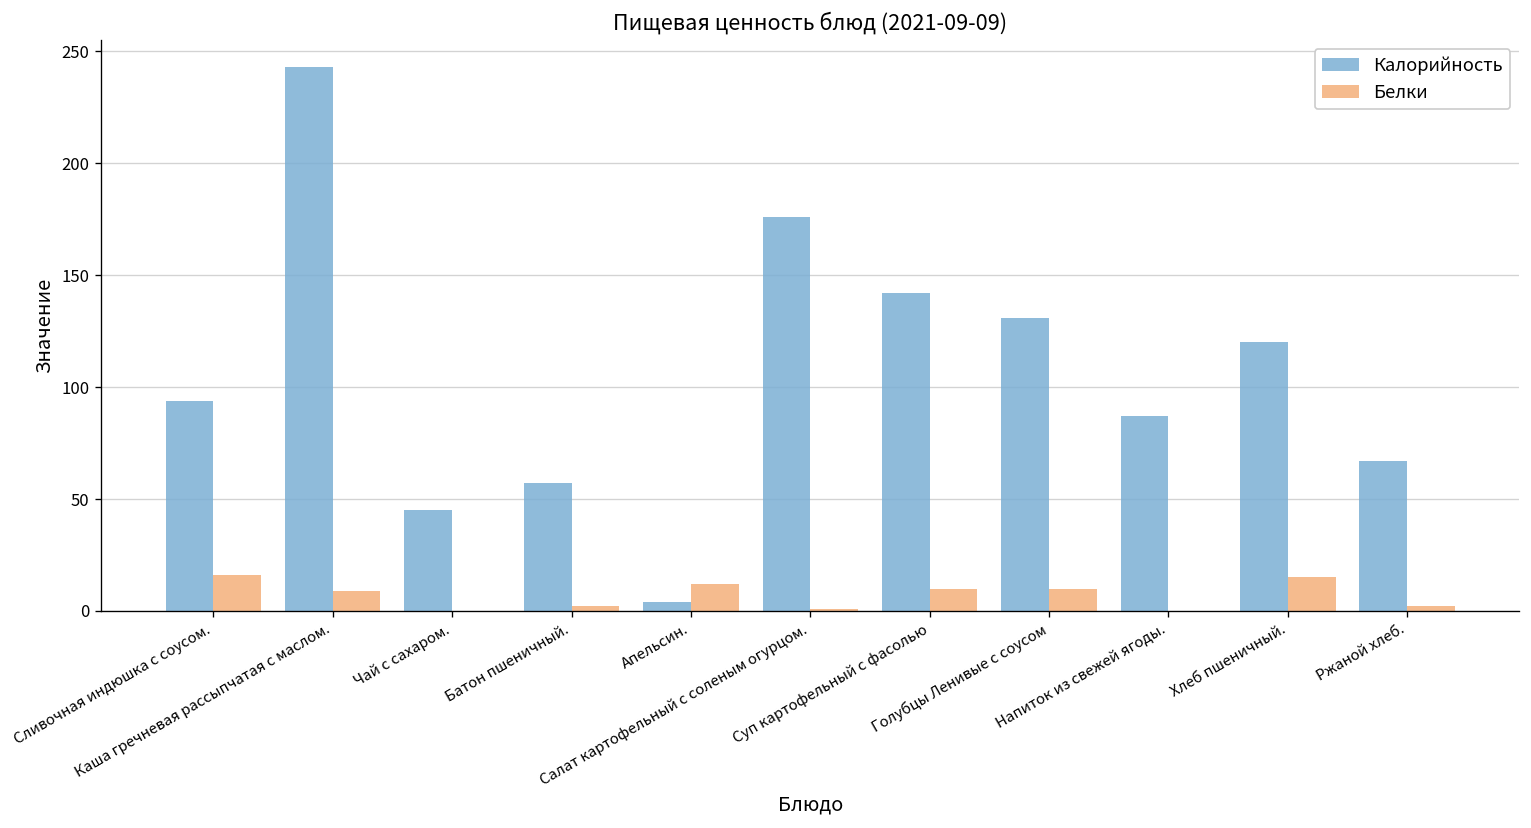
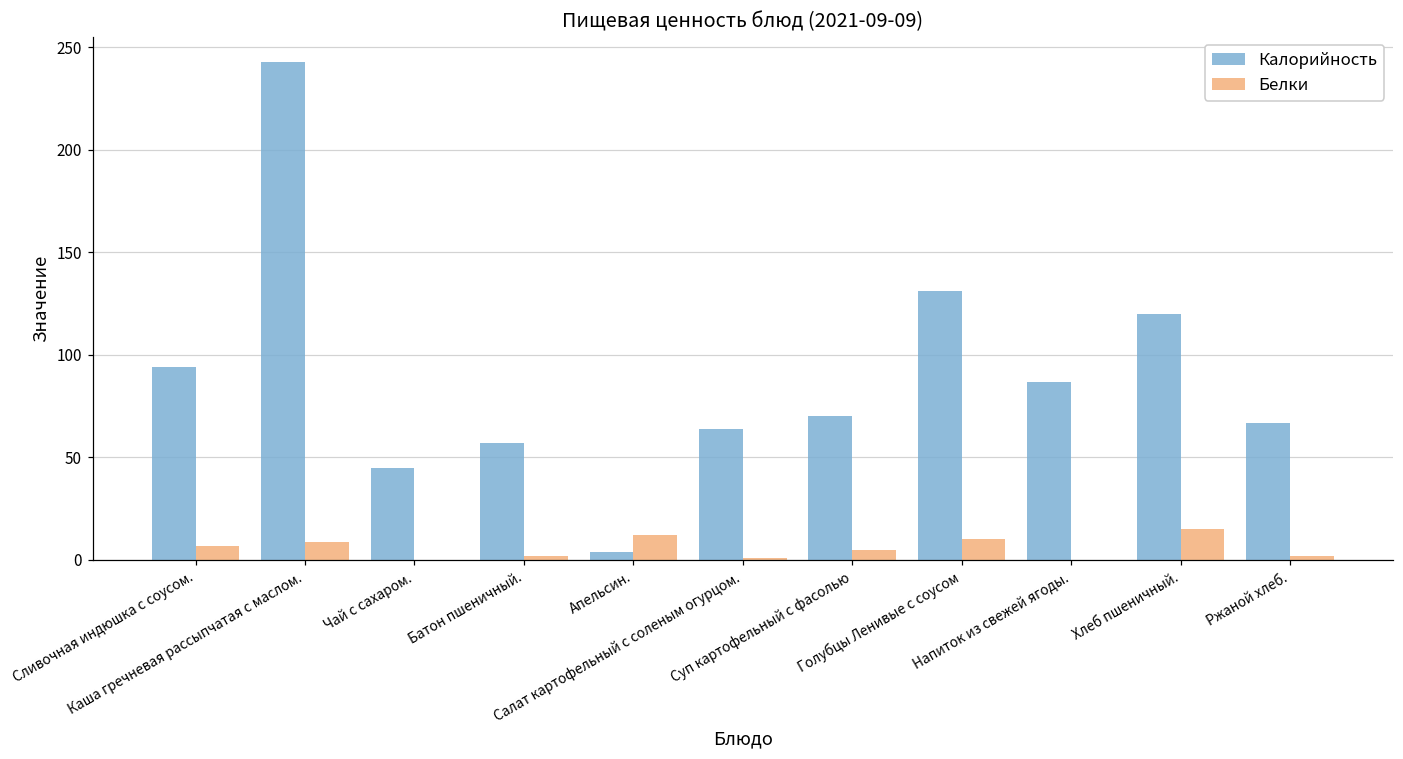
  {
    "Калорийность": {
      "Сливочная индюшка с соусом.": 94,
      "Каша гречневая рассыпчатая с маслом.": 243,
      "Чай с сахаром.": 45,
      "Батон пшеничный.": 57,
      "Апельсин.": 4,
-     "Салат картофельный с соленым огурцом.": 176,
-     "Суп картофельный с фасолью": 142,
+     "Салат картофельный с соленым огурцом.": 64,
+     "Суп картофельный с фасолью": 70,
      "Голубцы Ленивые с соусом": 131,
      "Напиток из свежей ягоды.": 87,
      "Хлеб пшеничный.": 120,
      "Ржаной хлеб.": 67
    },
    "Белки": {
-     "Сливочная индюшка с соусом.": 16,
+     "Сливочная индюшка с соусом.": 7,
      "Каша гречневая рассыпчатая с маслом.": 9,
      "Чай с сахаром.": 0,
      "Батон пшеничный.": 2,
      "Апельсин.": 12,
-     "Суп картофельный с фасолью": 10,
+     "Суп картофельный с фасолью": 5,
      "Голубцы Ленивые с соусом": 10,
      "Напиток из свежей ягоды.": 0,
      "Хлеб пшеничный.": 15,
      "Ржаной хлеб.": 2
    }
  }
